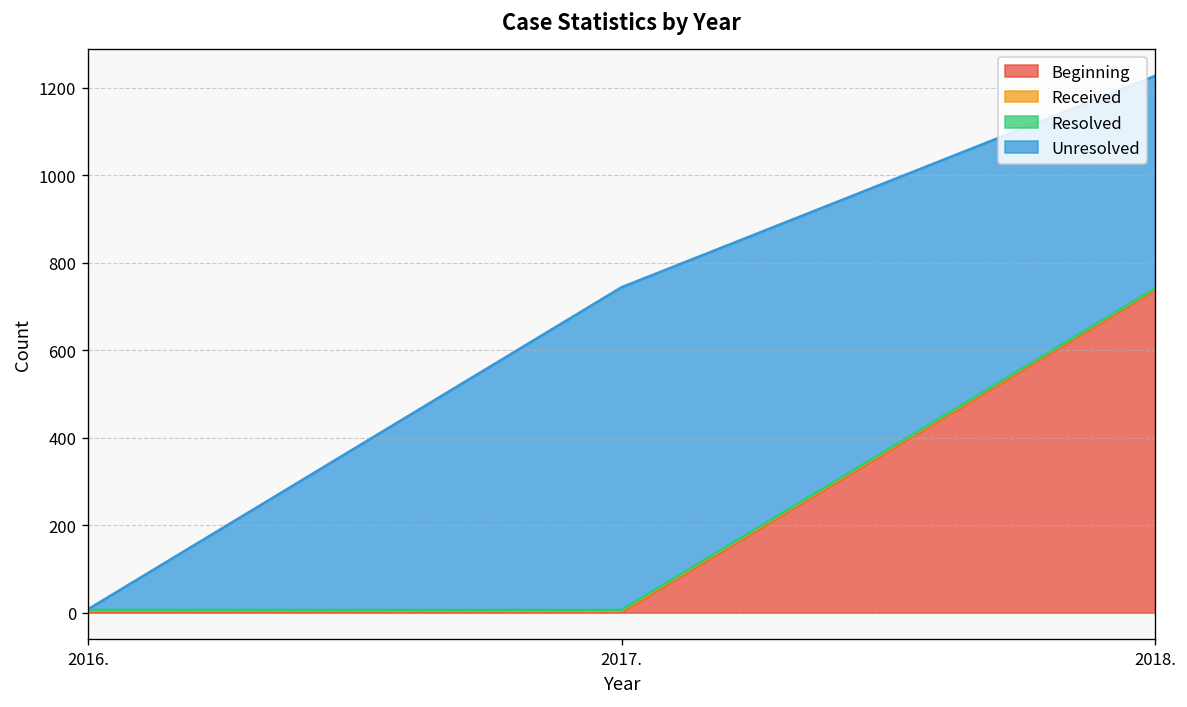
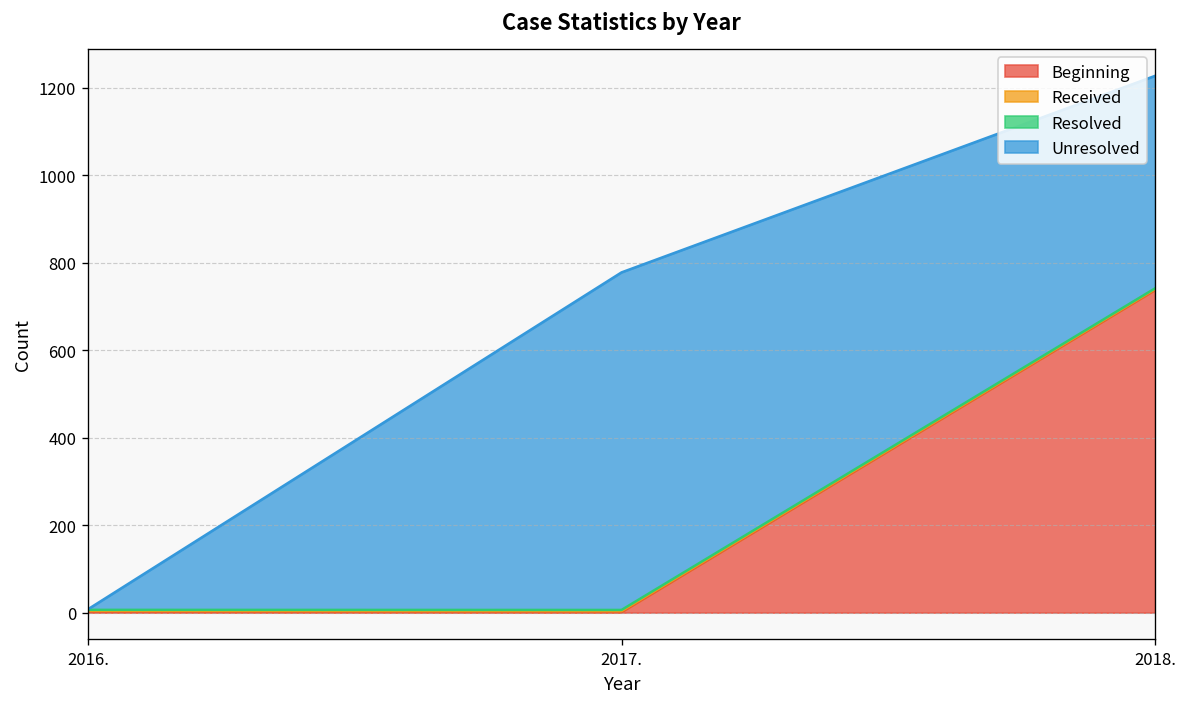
  {
    "Unresolved": {
-     "2017.": 740,
+     "2017.": 770,
      "2018.": 490
    }
  }
